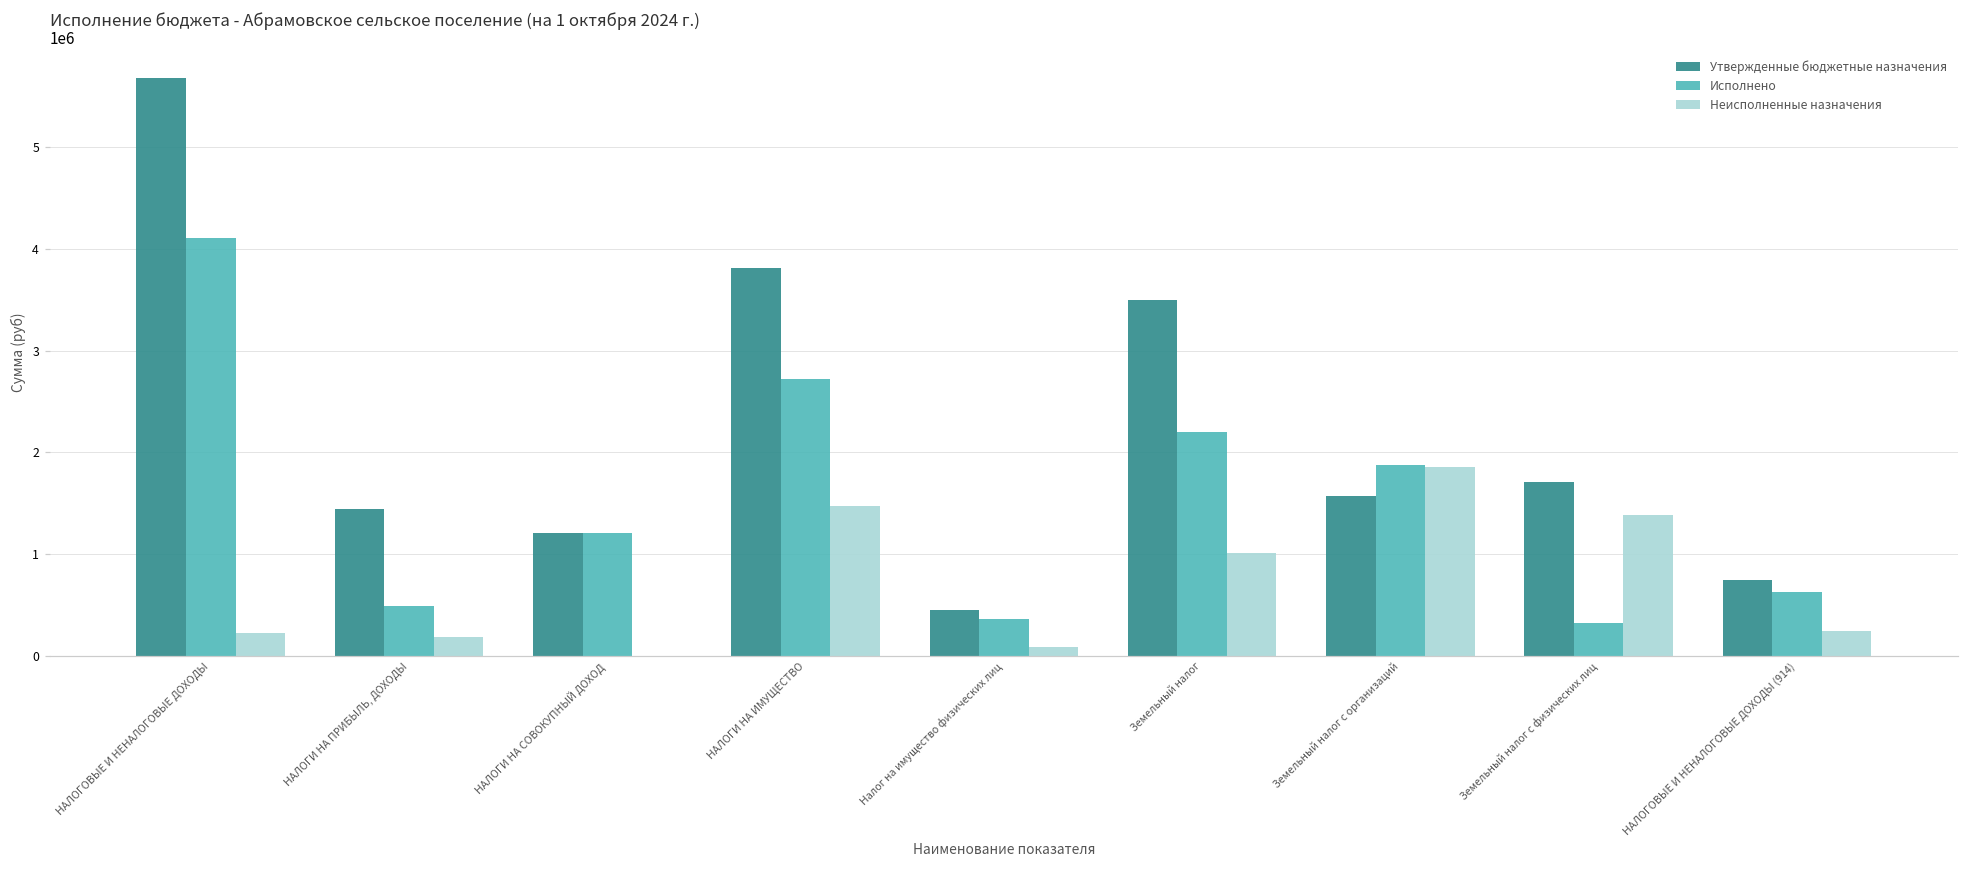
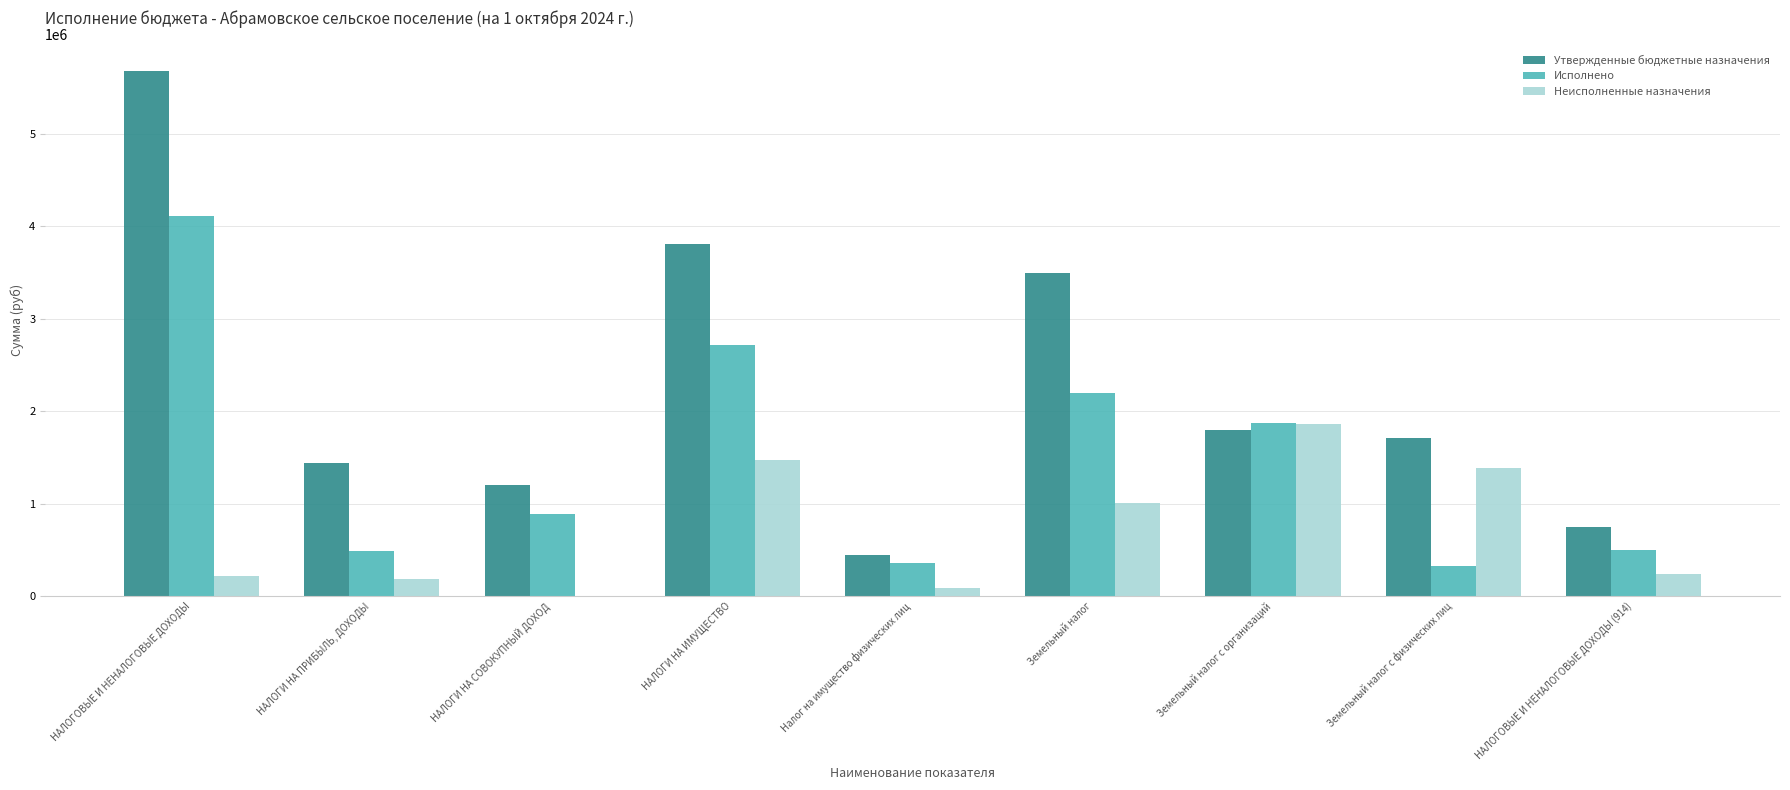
  {
    "Утвержденные бюджетные назначения": {
      "НАЛОГОВЫЕ И НЕНАЛОГОВЫЕ ДОХОДЫ": 5700000,
      "НАЛОГИ НА ПРИБЫЛЬ, ДОХОДЫ": 1400000,
      "НАЛОГИ НА СОВОКУПНЫЙ ДОХОД": 1200000,
      "НАЛОГИ НА ИМУЩЕСТВО": 3800000,
      "Налог на имущество физических лиц": 400000,
      "Земельный налог": 3500000,
-     "Земельный налог с организаций": 1600000,
+     "Земельный налог с организаций": 1800000,
      "Земельный налог с физических лиц": 1700000,
      "НАЛОГОВЫЕ И НЕНАЛОГОВЫЕ ДОХОДЫ (914)": 700000
    },
    "Исполнено": {
      "НАЛОГОВЫЕ И НЕНАЛОГОВЫЕ ДОХОДЫ": 4100000,
      "НАЛОГИ НА ПРИБЫЛЬ, ДОХОДЫ": 500000,
-     "НАЛОГИ НА СОВОКУПНЫЙ ДОХОД": 1200000,
+     "НАЛОГИ НА СОВОКУПНЫЙ ДОХОД": 900000,
      "НАЛОГИ НА ИМУЩЕСТВО": 2700000,
      "Налог на имущество физических лиц": 400000,
      "Земельный налог": 2200000,
      "Земельный налог с организаций": 1900000,
      "Земельный налог с физических лиц": 300000,
-     "НАЛОГОВЫЕ И НЕНАЛОГОВЫЕ ДОХОДЫ (914)": 600000
+     "НАЛОГОВЫЕ И НЕНАЛОГОВЫЕ ДОХОДЫ (914)": 500000
    },
    "Неисполненные назначения": {
      "НАЛОГОВЫЕ И НЕНАЛОГОВЫЕ ДОХОДЫ": 200000,
      "НАЛОГИ НА ПРИБЫЛЬ, ДОХОДЫ": 200000,
      "НАЛОГИ НА СОВОКУПНЫЙ ДОХОД": 0,
      "НАЛОГИ НА ИМУЩЕСТВО": 1500000,
      "Налог на имущество физических лиц": 100000,
      "Земельный налог": 1000000,
      "Земельный налог с организаций": 1900000,
      "Земельный налог с физических лиц": 1400000,
      "НАЛОГОВЫЕ И НЕНАЛОГОВЫЕ ДОХОДЫ (914)": 200000
    }
  }
